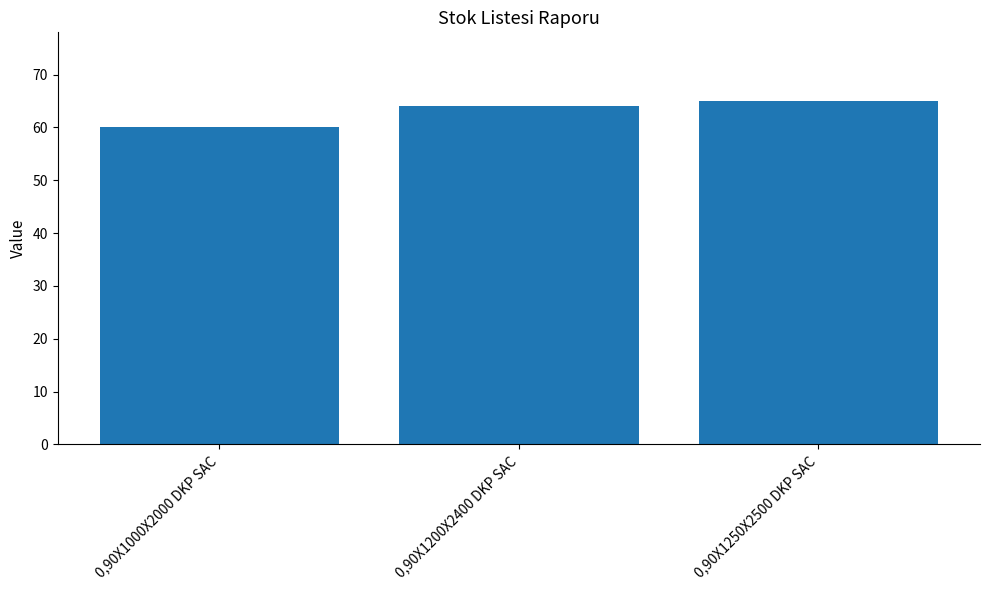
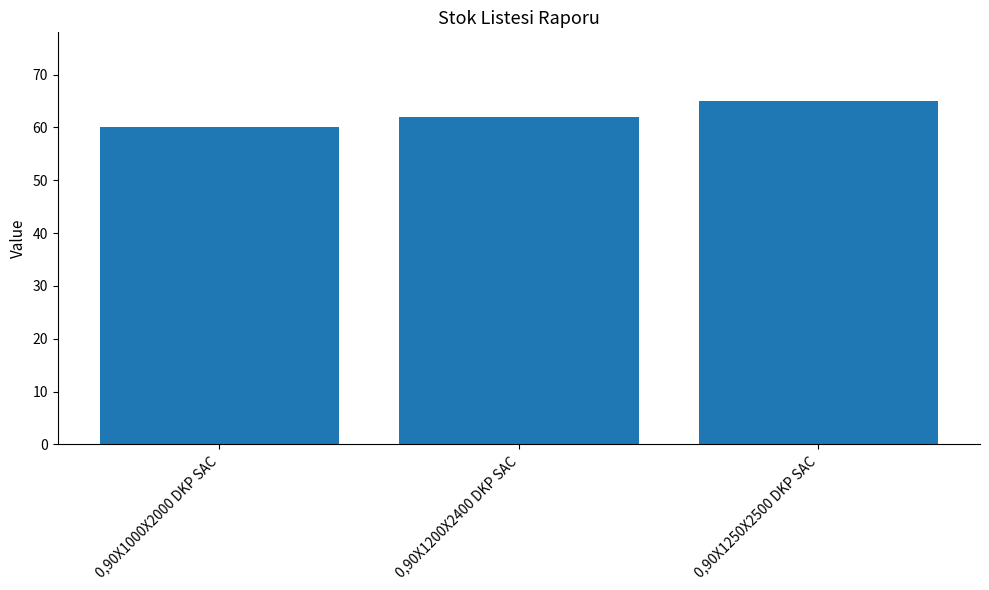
  {
    "0,90X1000X2000 DKP SAC": 60,
-   "0,90X1200X2400 DKP SAC": 64,
+   "0,90X1200X2400 DKP SAC": 62,
    "0,90X1250X2500 DKP SAC": 65
  }
